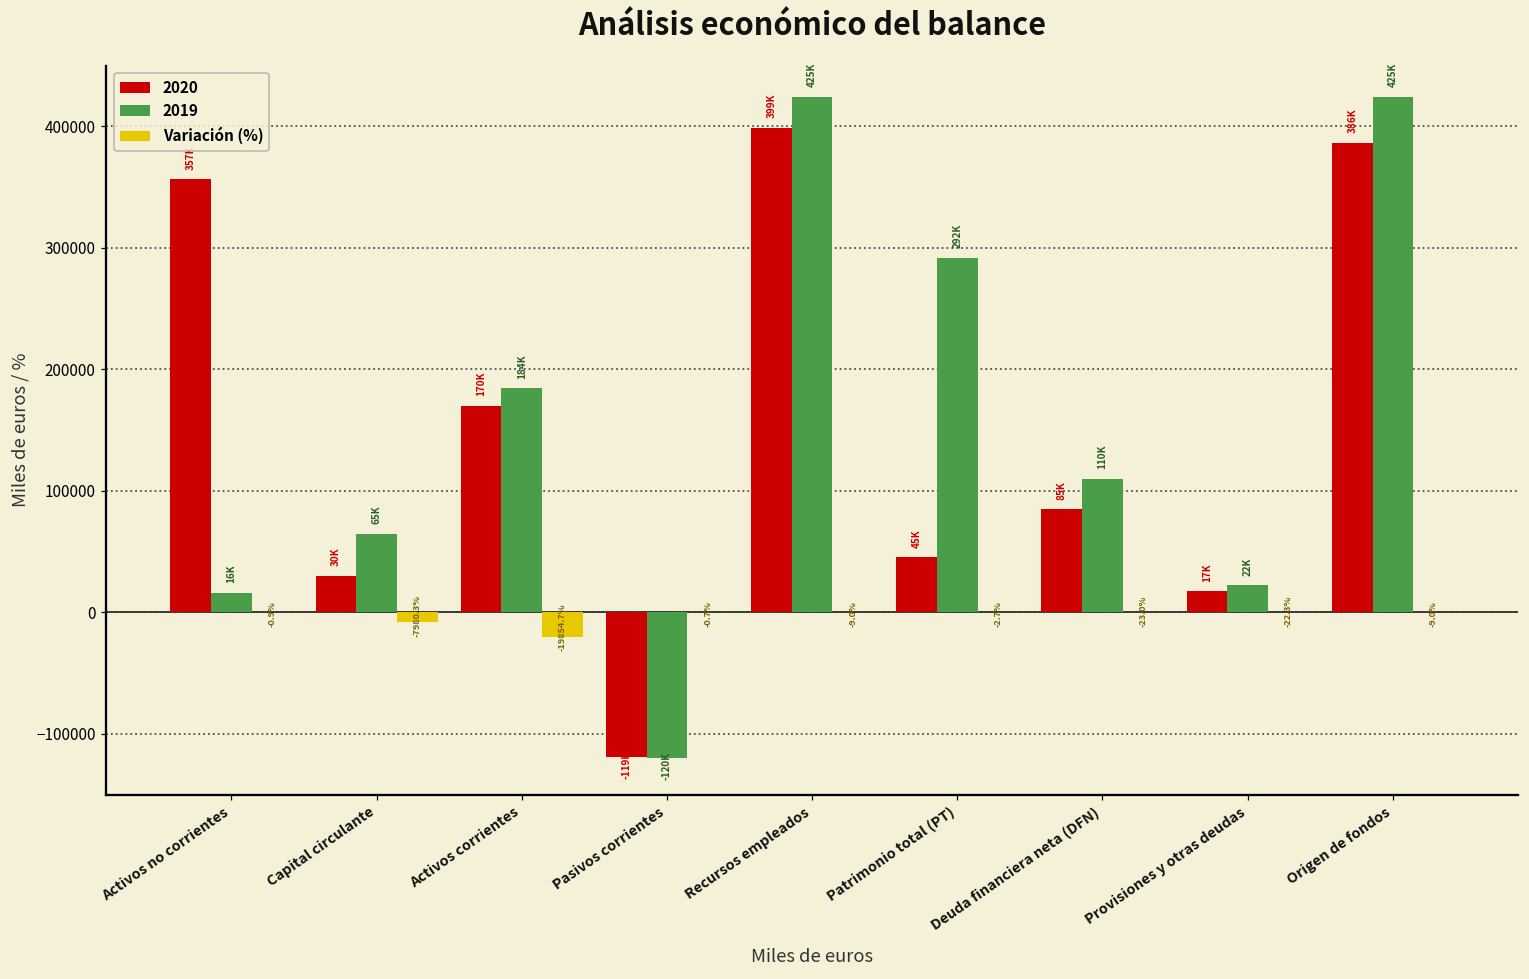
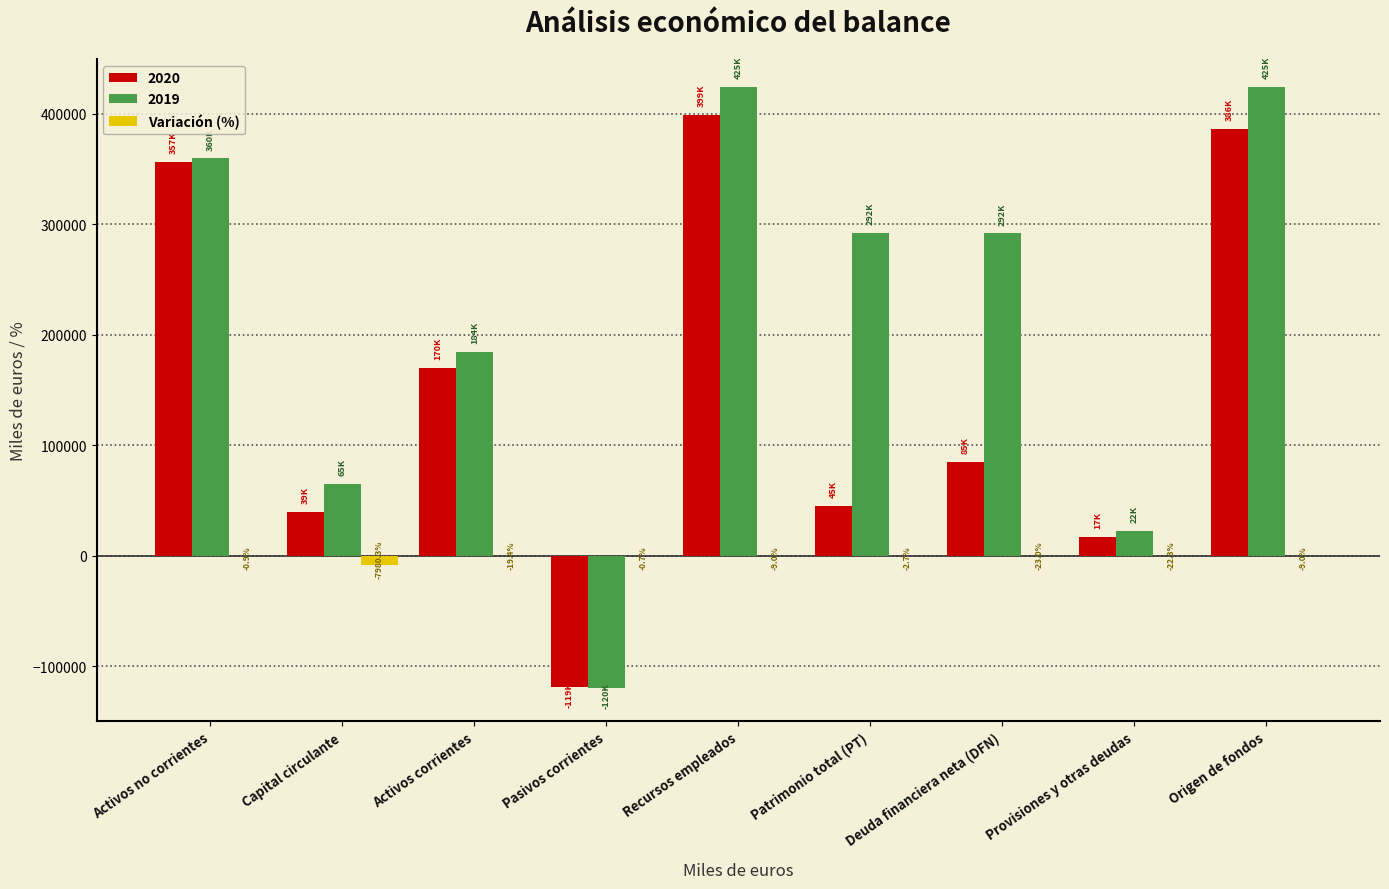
  {
    "2020": {
-     "Capital circulante": "30K",
+     "Capital circulante": "39K",
      "Activos corrientes": "170K",
      "Pasivos corrientes": "-119K",
      "Recursos empleados": "399K",
      "Patrimonio total (PT)": "45K",
      "Deuda financiera neta (DFN)": "85K",
      "Provisiones y otras deudas": "17K",
      "Origen de fondos": "386K"
    },
    "2019": {
-     "Activos no corrientes": "16000",
+     "Activos no corrientes": "360000",
      "Capital circulante": "65K",
      "Activos corrientes": "184K",
      "Pasivos corrientes": "-120K",
      "Recursos empleados": "425K",
      "Patrimonio total (PT)": "292K",
-     "Deuda financiera neta (DFN)": "110K",
+     "Deuda financiera neta (DFN)": "292K",
      "Provisiones y otras deudas": "22K",
      "Origen de fondos": "425K"
    },
    "Variación (%)": {
      "Activos no corrientes": "-0.9%",
      "Capital circulante": "-7980.3%",
-     "Activos corrientes": "-19854.7%",
+     "Activos corrientes": "-19.4%",
      "Pasivos corrientes": "-0.7%",
      "Recursos empleados": "-9.0%",
      "Patrimonio total (PT)": "-2.7%",
      "Deuda financiera neta (DFN)": "-23.0%",
      "Provisiones y otras deudas": "-22.3%",
      "Origen de fondos": "-9.0%"
    }
  }
